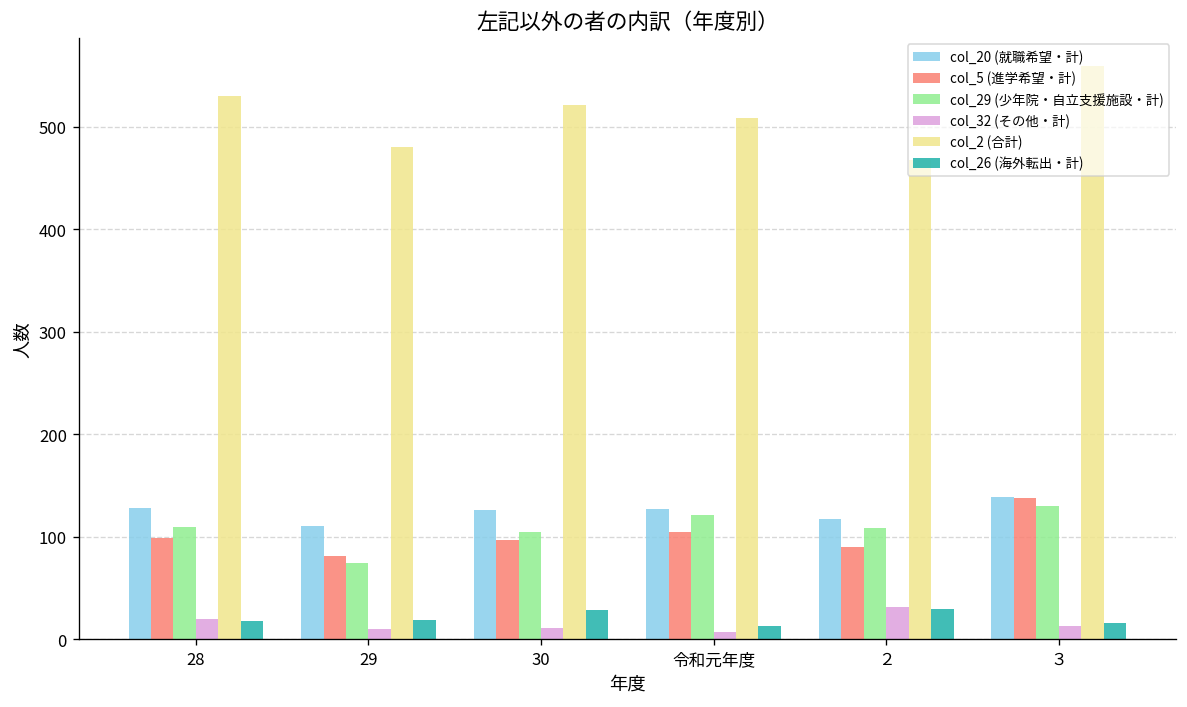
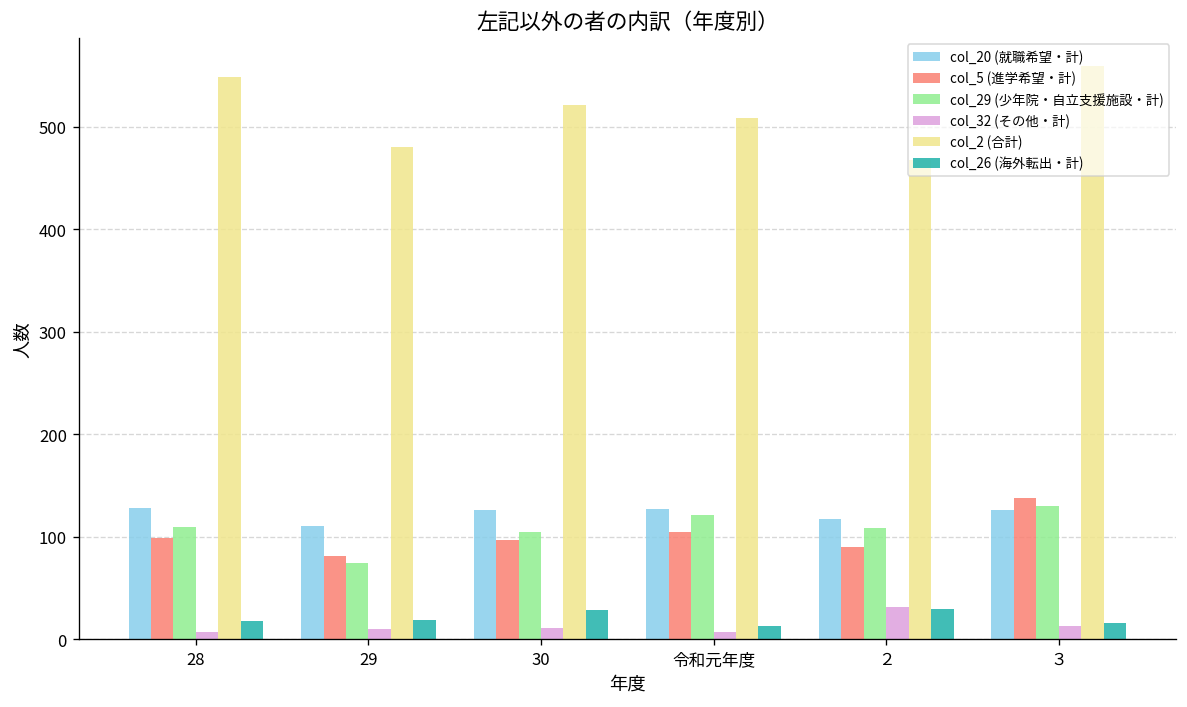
  {
    "col_20 (就職希望・計)": {
      "28": 130,
      "29": 110,
      "30": 130,
      "令和元年度": 130,
      "２": 120,
-     "３": 140
+     "３": 130
    },
    "col_5 (進学希望・計)": {
      "28": 100,
      "29": 80,
      "30": 100,
      "令和元年度": 110,
      "２": 90,
      "３": 140
    },
    "col_29 (少年院・自立支援施設・計)": {
      "28": 110,
      "29": 80,
      "30": 110,
      "令和元年度": 120,
      "２": 110,
      "３": 130
    },
    "col_32 (その他・計)": {
-     "28": 20,
+     "28": 10,
      "29": 10,
      "30": 10,
      "令和元年度": 10,
      "２": 30,
      "３": 10
    },
    "col_2 (合計)": {
-     "28": 530,
+     "28": 550,
      "29": 480,
      "30": 520,
      "令和元年度": 510
    },
    "col_26 (海外転出・計)": {
      "28": 20,
      "29": 20,
      "30": 30,
      "令和元年度": 10,
      "２": 30,
      "３": 20
    }
  }
